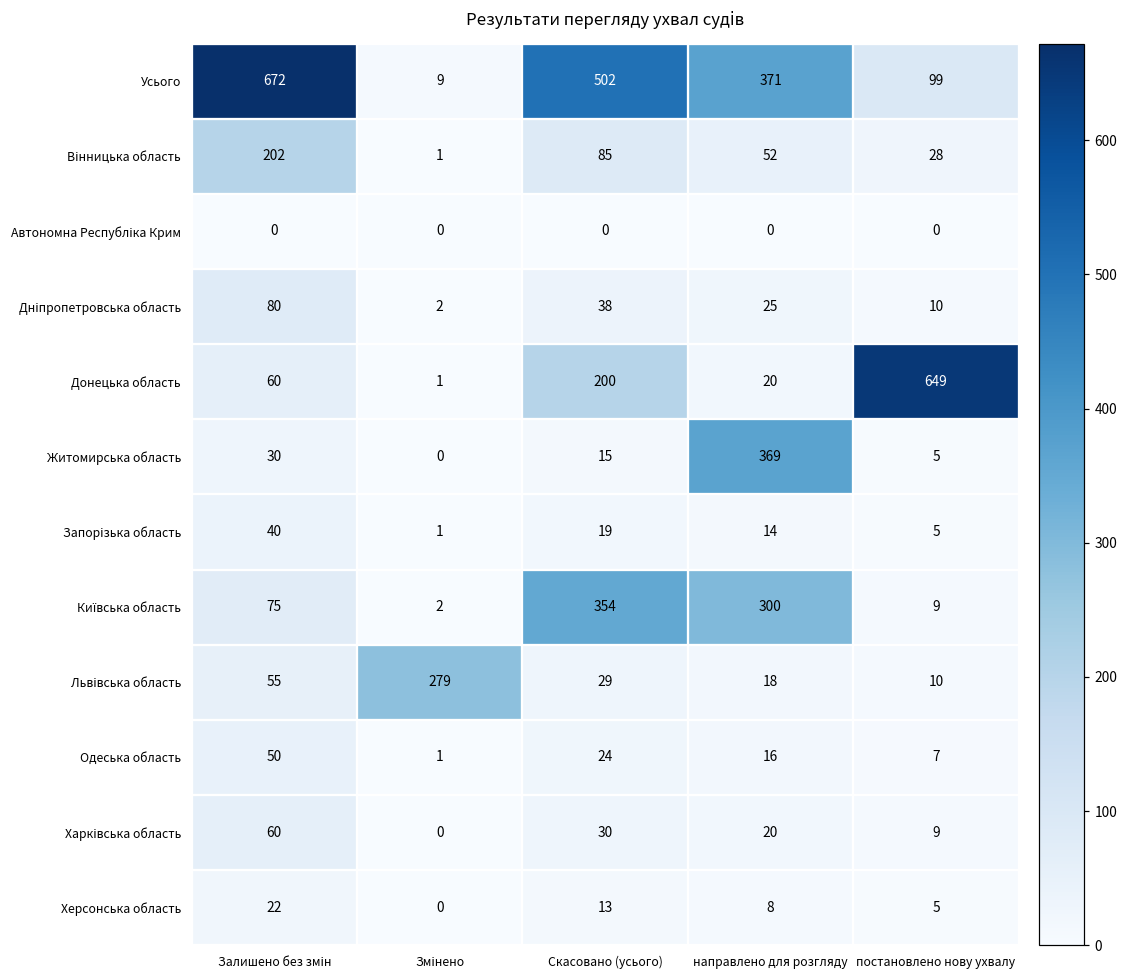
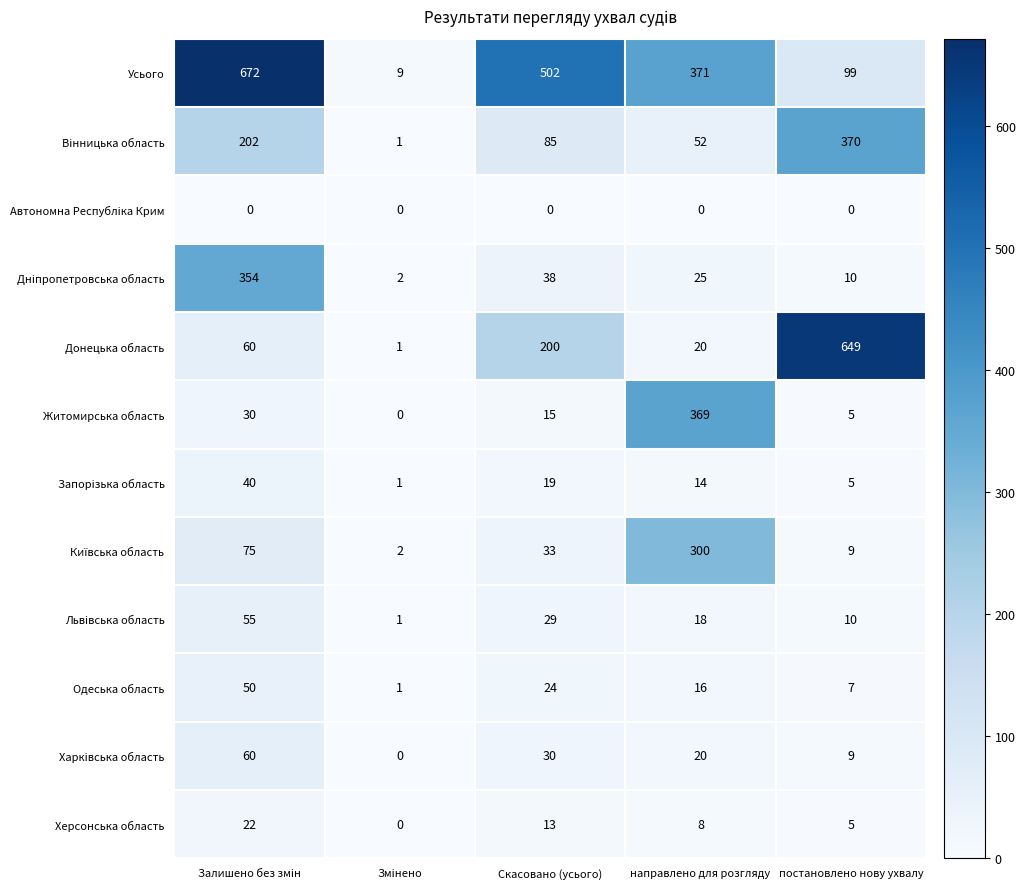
  {
    "Усього": {
      "Залишено без змін": 672,
      "Змінено": 9,
      "Скасовано (усього)": 502,
      "направлено для розгляду": 371,
      "постановлено нову ухвалу": 99
    },
    "Вінницька область": {
      "Залишено без змін": 202,
      "Змінено": 1,
      "Скасовано (усього)": 85,
      "направлено для розгляду": 52,
-     "постановлено нову ухвалу": 28
+     "постановлено нову ухвалу": 370
    },
    "Автономна Республіка Крим": {
      "Залишено без змін": 0,
      "Змінено": 0,
      "Скасовано (усього)": 0,
      "направлено для розгляду": 0,
      "постановлено нову ухвалу": 0
    },
    "Дніпропетровська область": {
-     "Залишено без змін": 80,
+     "Залишено без змін": 354,
      "Змінено": 2,
      "Скасовано (усього)": 38,
      "направлено для розгляду": 25,
      "постановлено нову ухвалу": 10
    },
    "Донецька область": {
      "Залишено без змін": 60,
      "Змінено": 1,
      "Скасовано (усього)": 200,
      "направлено для розгляду": 20,
      "постановлено нову ухвалу": 649
    },
    "Житомирська область": {
      "Залишено без змін": 30,
      "Змінено": 0,
      "Скасовано (усього)": 15,
      "направлено для розгляду": 369,
      "постановлено нову ухвалу": 5
    },
    "Запорізька область": {
      "Залишено без змін": 40,
      "Змінено": 1,
      "Скасовано (усього)": 19,
      "направлено для розгляду": 14,
      "постановлено нову ухвалу": 5
    },
    "Київська область": {
      "Залишено без змін": 75,
      "Змінено": 2,
-     "Скасовано (усього)": 354,
+     "Скасовано (усього)": 33,
      "направлено для розгляду": 300,
      "постановлено нову ухвалу": 9
    },
    "Львівська область": {
      "Залишено без змін": 55,
-     "Змінено": 279,
+     "Змінено": 1,
      "Скасовано (усього)": 29,
      "направлено для розгляду": 18,
      "постановлено нову ухвалу": 10
    },
    "Одеська область": {
      "Залишено без змін": 50,
      "Змінено": 1,
      "Скасовано (усього)": 24,
      "направлено для розгляду": 16,
      "постановлено нову ухвалу": 7
    },
    "Харківська область": {
      "Залишено без змін": 60,
      "Змінено": 0,
      "Скасовано (усього)": 30,
      "направлено для розгляду": 20,
      "постановлено нову ухвалу": 9
    },
    "Херсонська область": {
      "Залишено без змін": 22,
      "Змінено": 0,
      "Скасовано (усього)": 13,
      "направлено для розгляду": 8,
      "постановлено нову ухвалу": 5
    }
  }
